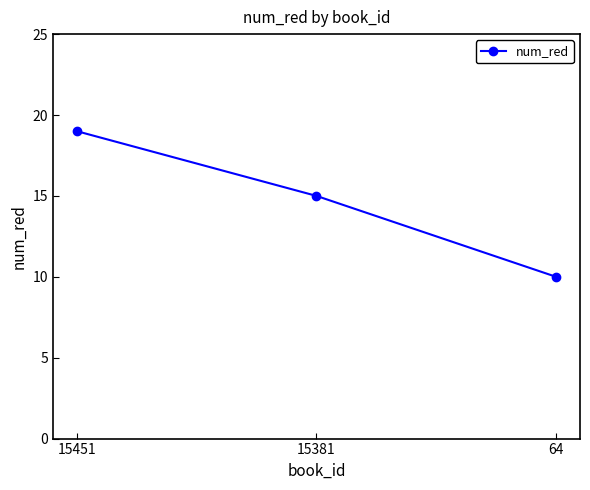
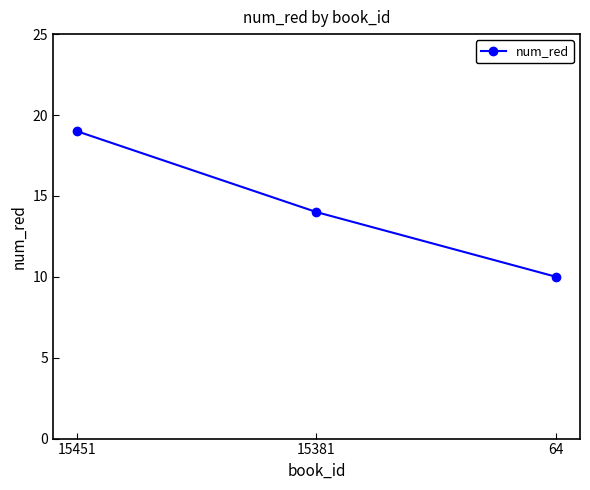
  {
    "15451": 19,
-   "15381": 15,
+   "15381": 14,
    "64": 10
  }
